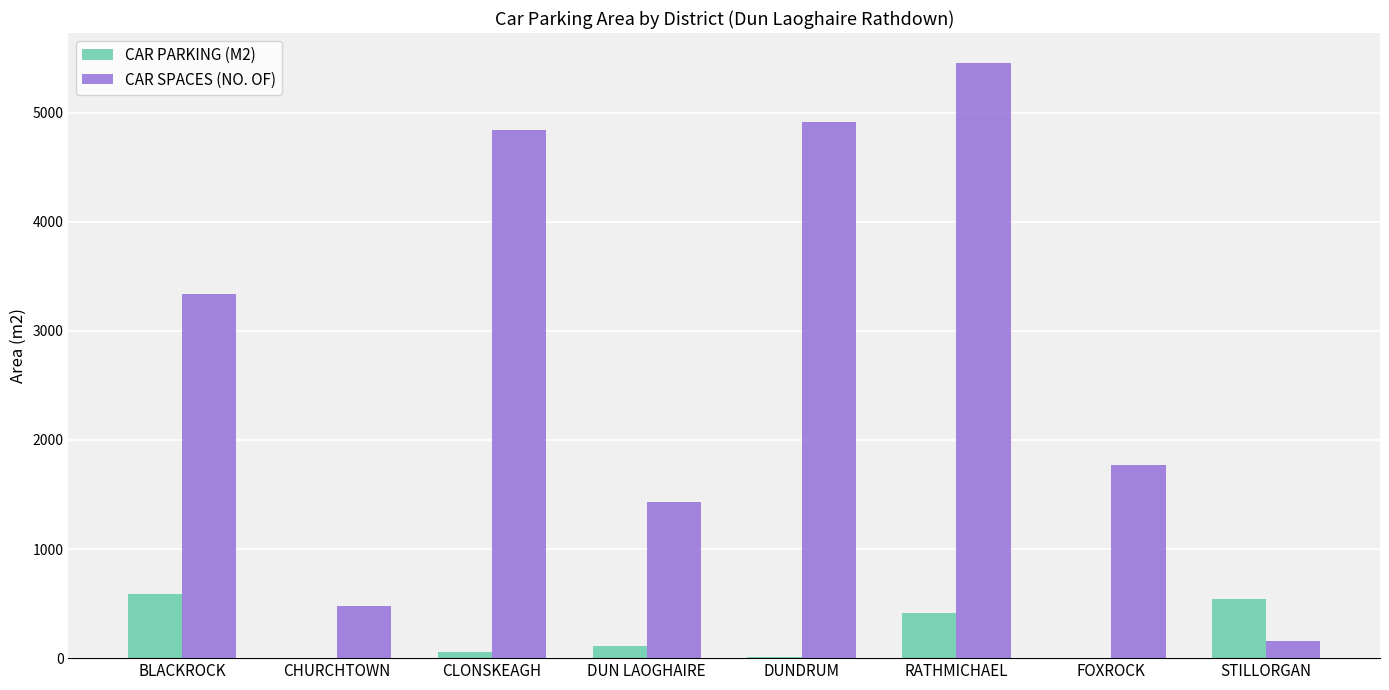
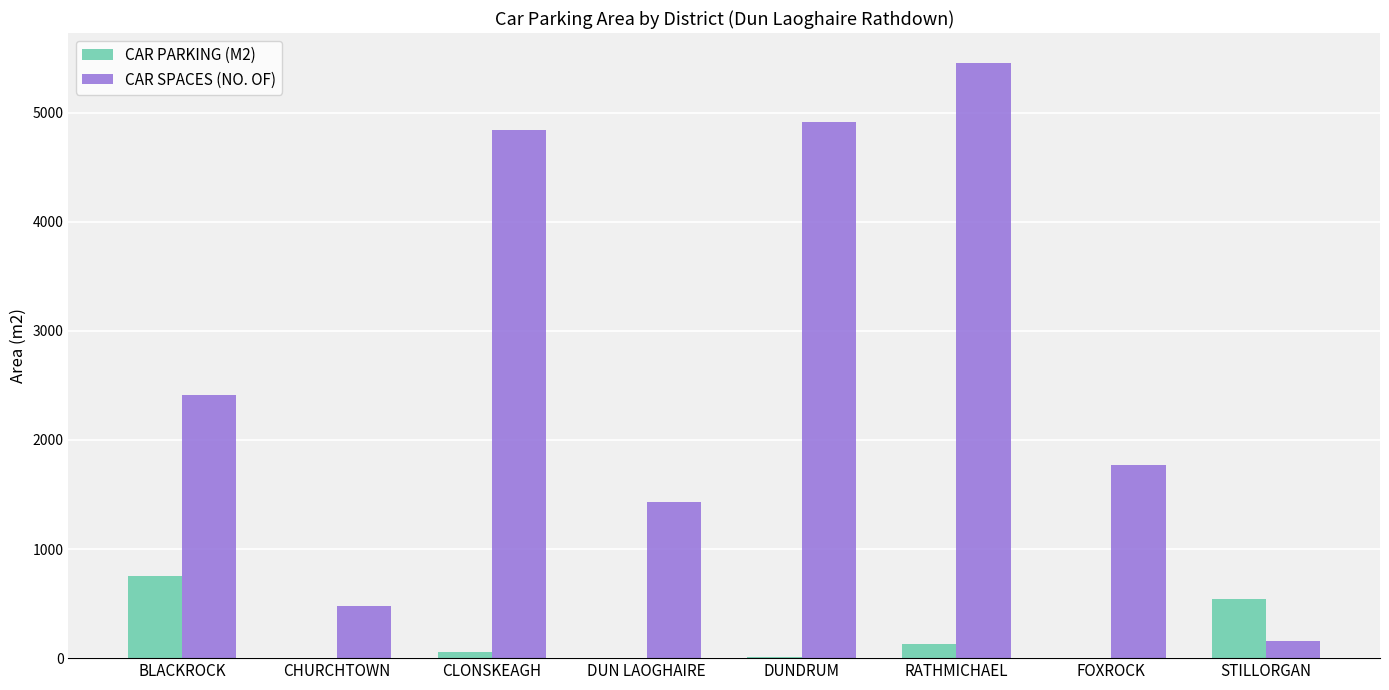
  {
    "CAR PARKING (M2)": {
-     "BLACKROCK": 590,
+     "BLACKROCK": 750,
      "CHURCHTOWN": 0,
      "CLONSKEAGH": 50,
-     "DUN LAOGHAIRE": 120,
-     "RATHMICHAEL": 410,
+     "DUN LAOGHAIRE": 0,
+     "RATHMICHAEL": 130,
      "FOXROCK": 0,
      "STILLORGAN": 540
    },
    "CAR SPACES (NO. OF)": {
-     "BLACKROCK": 3340,
+     "BLACKROCK": 2410,
      "CHURCHTOWN": 480,
      "CLONSKEAGH": 4840,
      "DUN LAOGHAIRE": 1430,
      "DUNDRUM": 4910,
      "RATHMICHAEL": 5460,
      "FOXROCK": 1770,
      "STILLORGAN": 160
    }
  }
